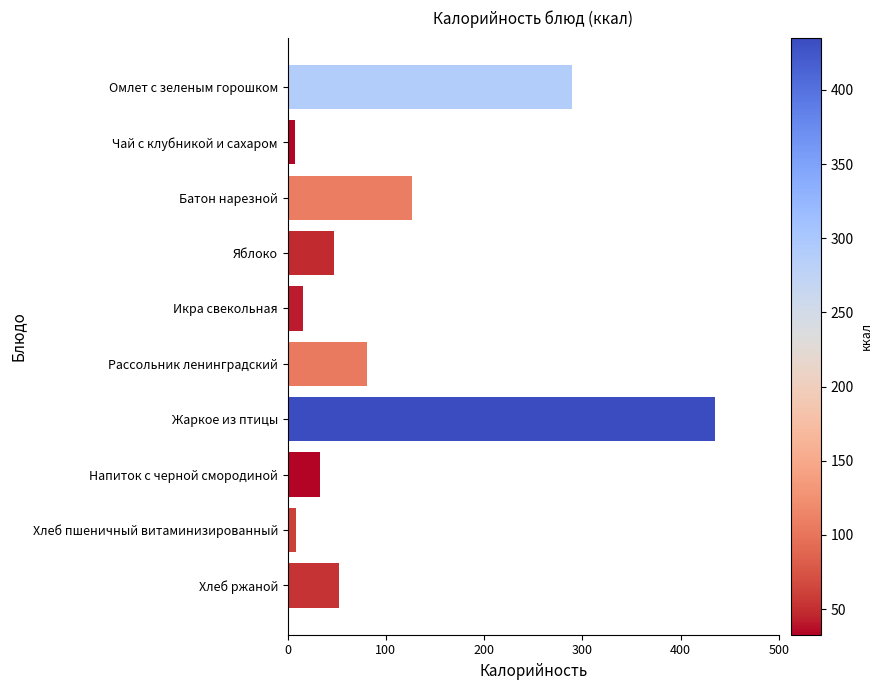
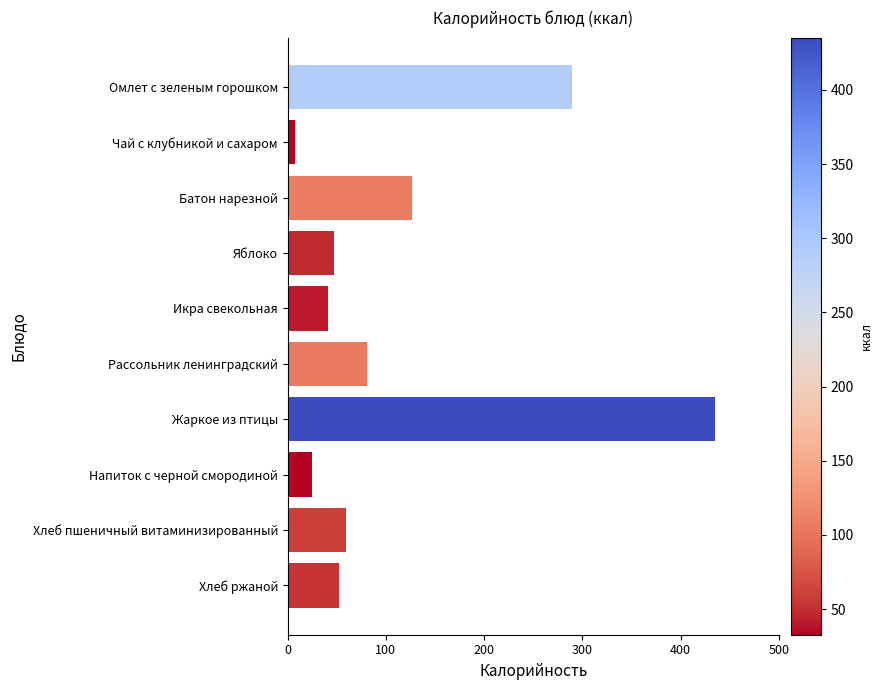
  {
    "Омлет с зеленым горошком": 290,
    "Чай с клубникой и сахаром": 10,
    "Батон нарезной": 130,
    "Яблоко": 50,
-   "Икра свекольная": 20,
+   "Икра свекольная": 40,
    "Рассольник ленинградский": 80,
    "Жаркое из птицы": 440,
-   "Напиток с черной смородиной": 30,
-   "Хлеб пшеничный витаминизированный": 10,
+   "Напиток с черной смородиной": 20,
+   "Хлеб пшеничный витаминизированный": 60,
    "Хлеб ржаной": 50
  }
